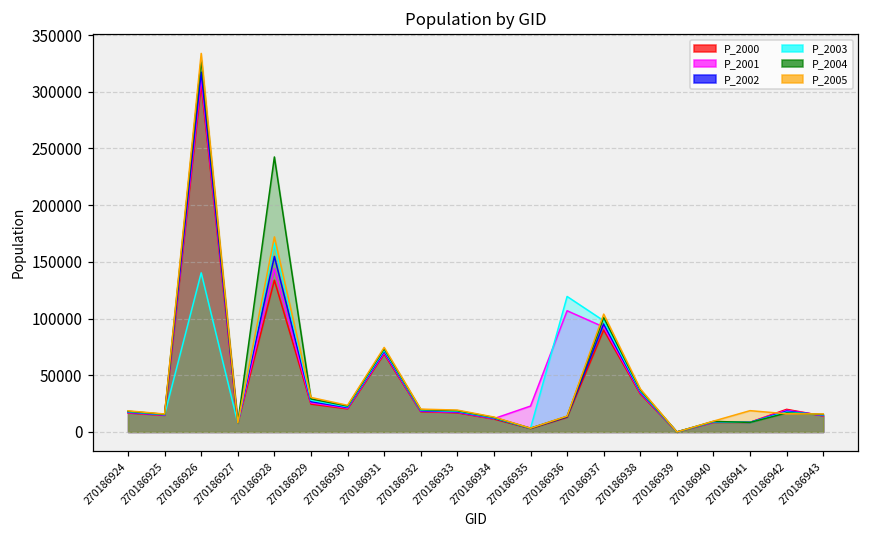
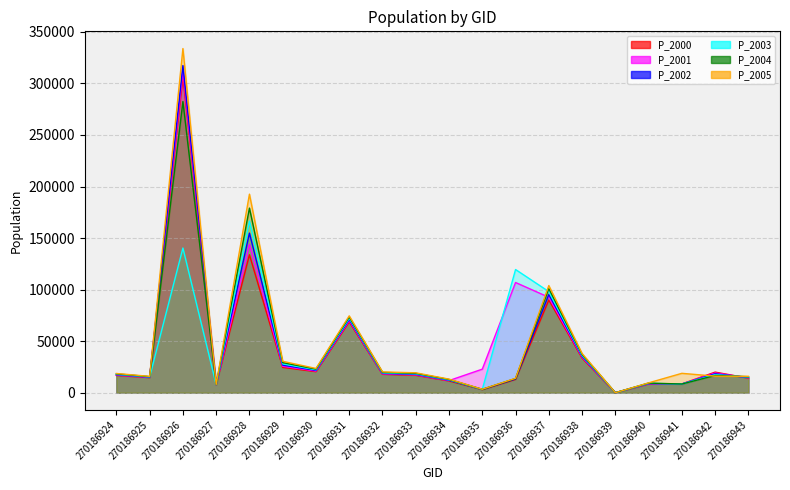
  {
    "P_2000": {
      "270186926": 307000,
      "270186928": 134000,
      "270186937": 90000
    },
    "P_2001": {
      "270186926": 312000,
      "270186928": 144000,
      "270186935": 23000,
      "270186936": 107000,
      "270186937": 93000
    },
    "P_2002": {
      "270186926": 317000,
      "270186928": 155000,
      "270186937": 95000
    },
    "P_2003": {
      "270186926": 140000,
      "270186928": 166000,
      "270186936": 119000,
      "270186937": 98000
    },
    "P_2004": {
-     "270186926": 328000,
-     "270186928": 242000,
+     "270186926": 282000,
+     "270186928": 179000,
      "270186937": 101000
    },
    "P_2005": {
      "270186926": 334000,
-     "270186928": 172000,
+     "270186928": 193000,
      "270186937": 104000,
      "270186941": 19000
    }
  }
